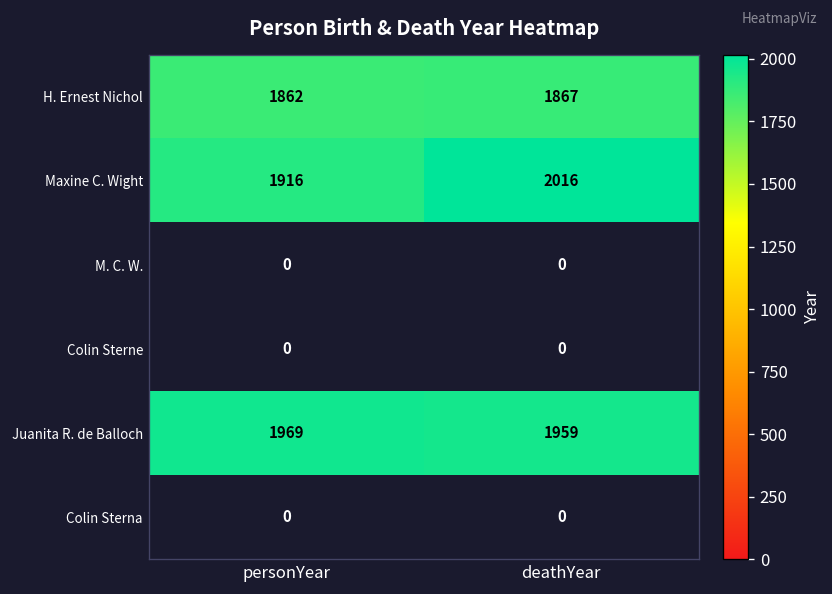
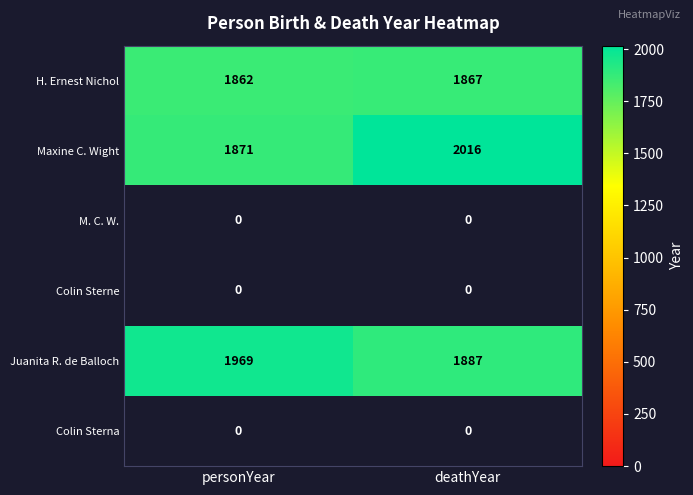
  {
    "H. Ernest Nichol": {
      "personYear": 1862,
      "deathYear": 1867
    },
    "Maxine C. Wight": {
-     "personYear": 1916,
+     "personYear": 1871,
      "deathYear": 2016
    },
    "Juanita R. de Balloch": {
      "personYear": 1969,
-     "deathYear": 1959
+     "deathYear": 1887
    }
  }
